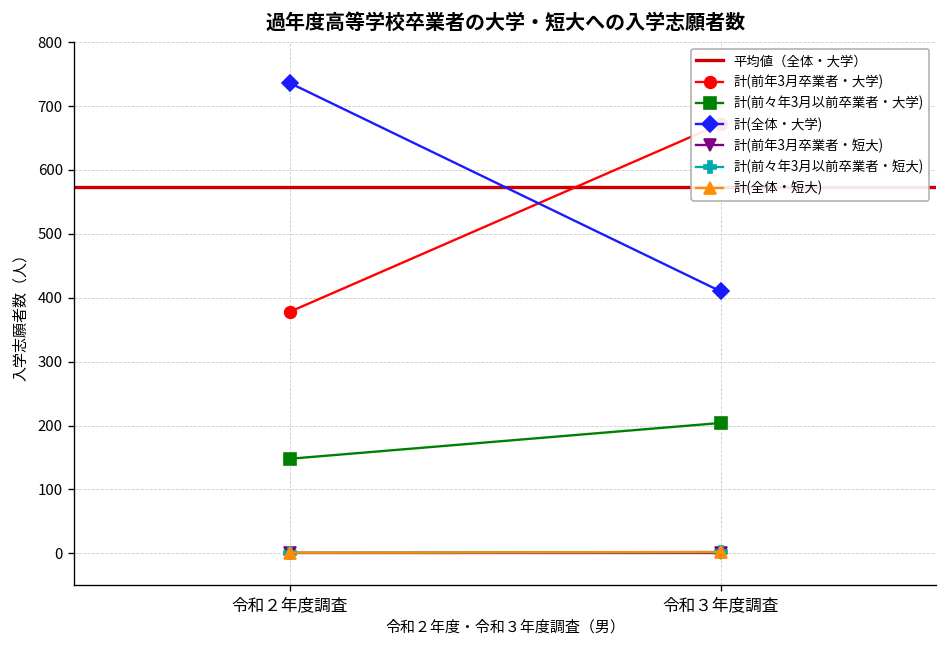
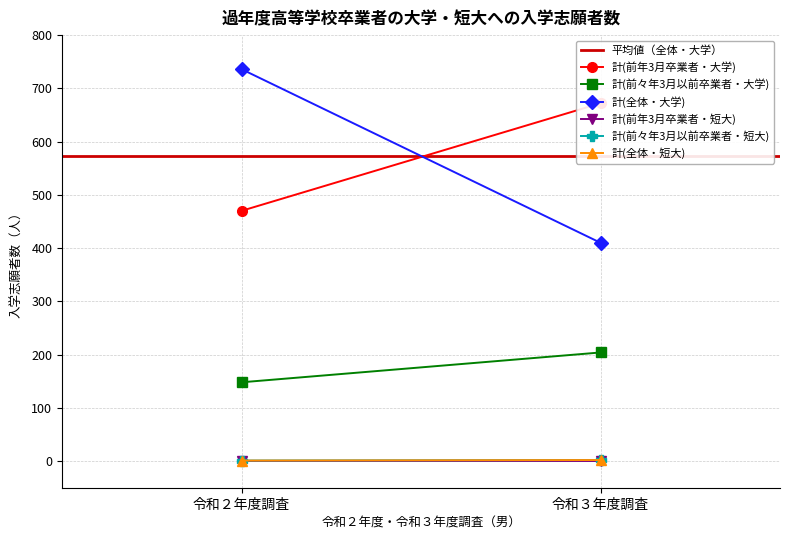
  {
    "計(前年3月卒業者・大学)": {
-     "令和２年度調査": 380
+     "令和２年度調査": 470
    },
    "計(前々年3月以前卒業者・大学)": {
      "令和２年度調査": 150,
      "令和３年度調査": 200
    },
    "計(全体・大学)": {
      "令和２年度調査": 740,
      "令和３年度調査": 410
    }
  }
